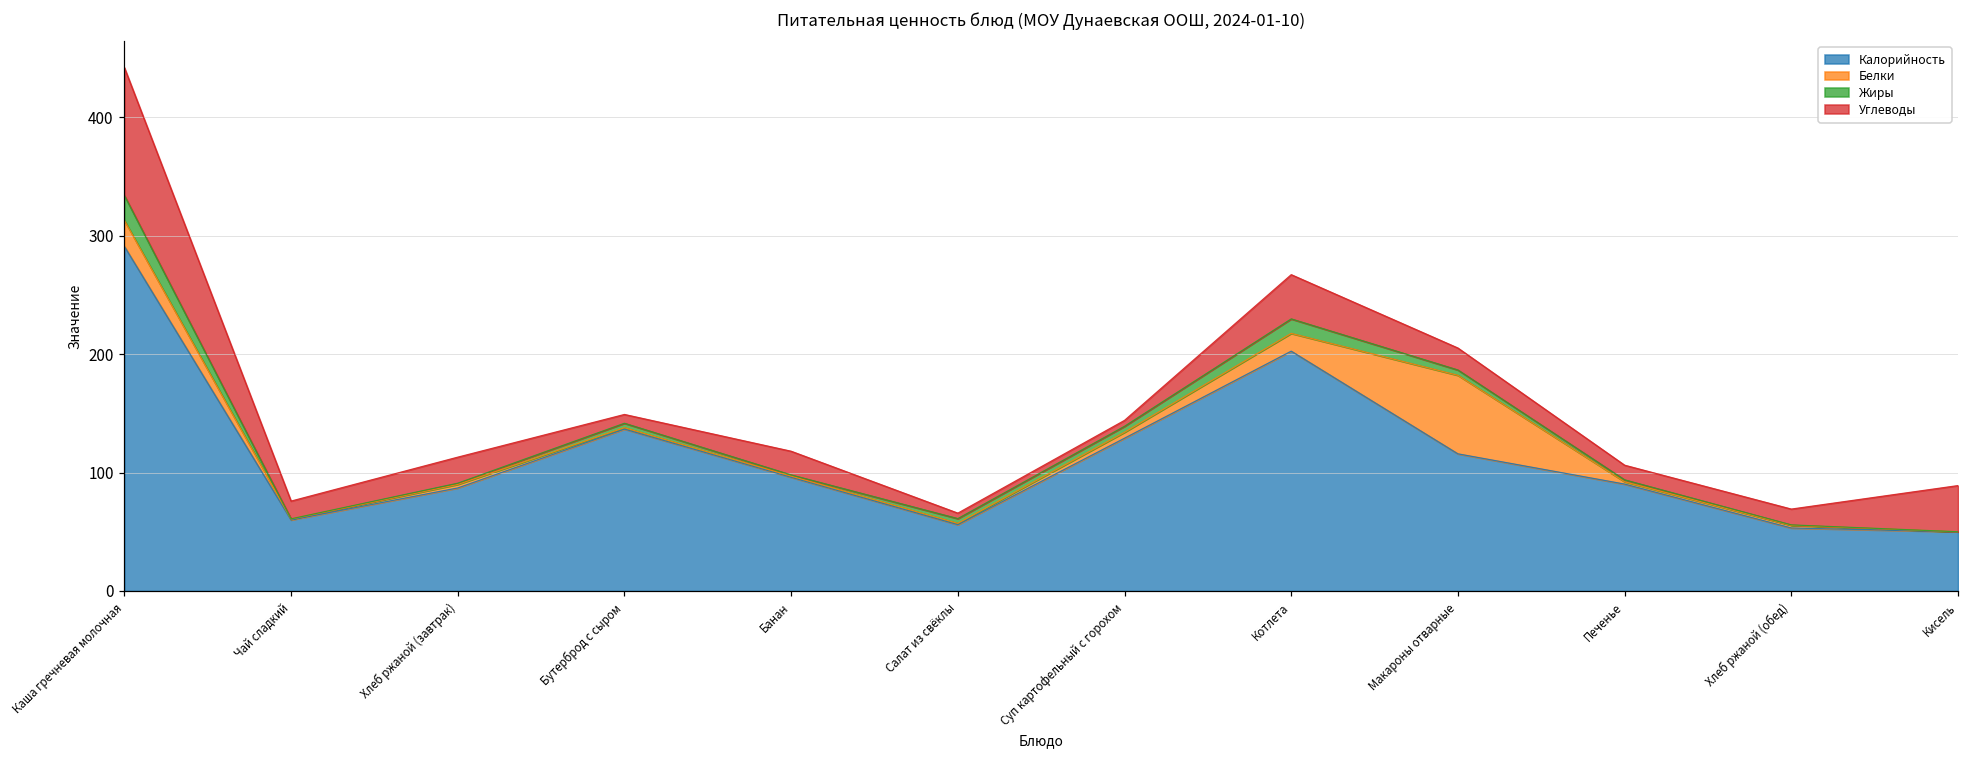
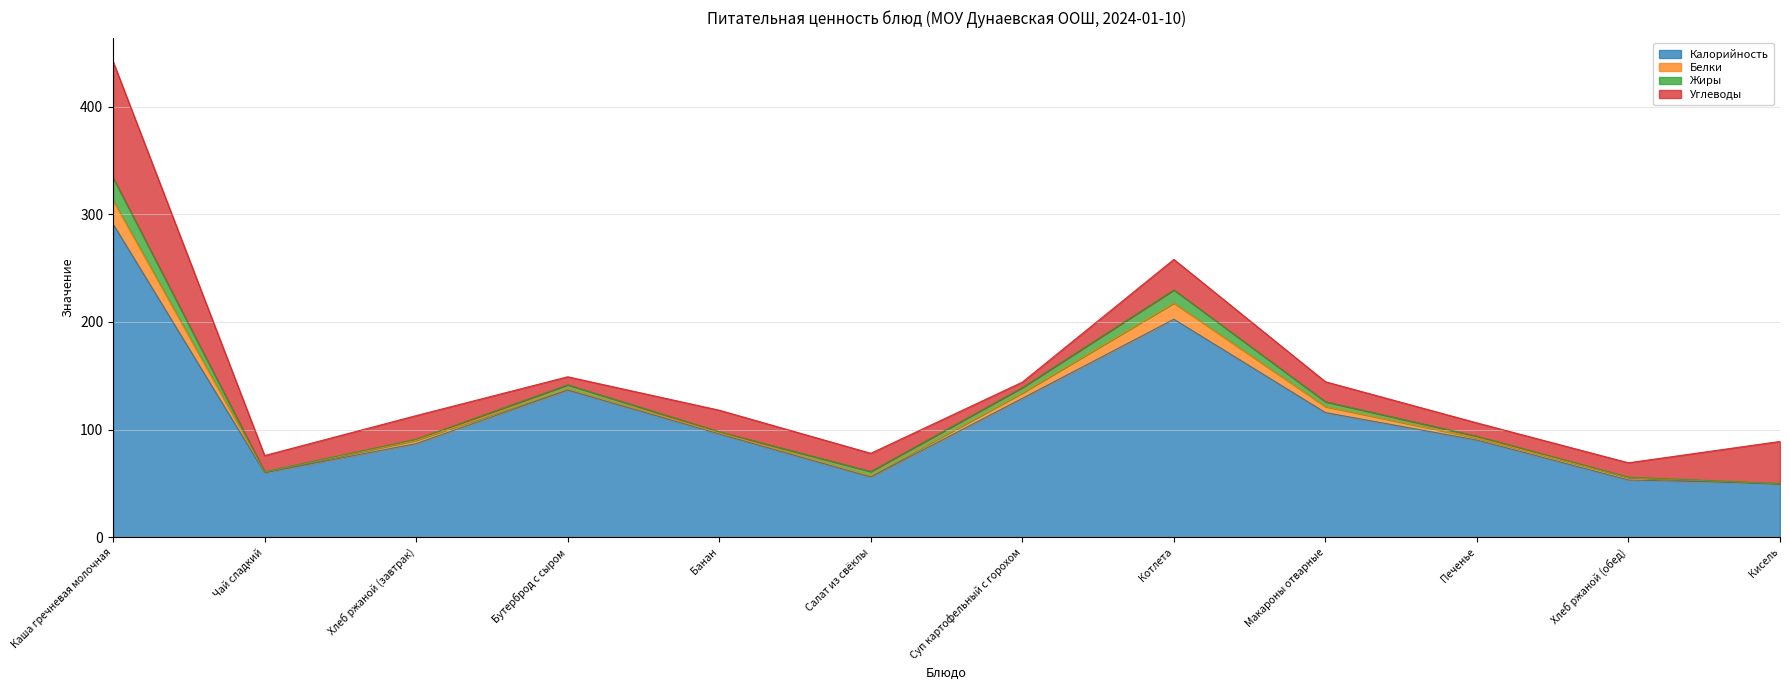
  {
    "Калорийность": {
      "Каша гречневая молочная": 291,
      "Хлеб ржаной (завтрак)": 87,
      "Суп картофельный с горохом": 129,
      "Котлета": 203,
      "Макароны отварные": 116
    },
    "Белки": {
      "Каша гречневая молочная": 22,
      "Суп картофельный с горохом": 5,
      "Котлета": 15,
-     "Макароны отварные": 66
+     "Макароны отварные": 6
    },
    "Жиры": {
      "Каша гречневая молочная": 21,
      "Бутерброд с сыром": 4,
      "Салат из свёклы": 4,
      "Суп картофельный с горохом": 5,
      "Котлета": 12,
      "Макароны отварные": 5
    },
    "Углеводы": {
      "Каша гречневая молочная": 108,
      "Чай сладкий": 15,
      "Хлеб ржаной (завтрак)": 22,
      "Бутерброд с сыром": 7,
      "Банан": 20,
-     "Салат из свёклы": 5,
+     "Салат из свёклы": 17,
      "Суп картофельный с горохом": 5,
-     "Котлета": 37,
+     "Котлета": 28,
      "Макароны отварные": 19,
      "Печенье": 12,
      "Хлеб ржаной (обед)": 13,
      "Кисель": 39
    }
  }
